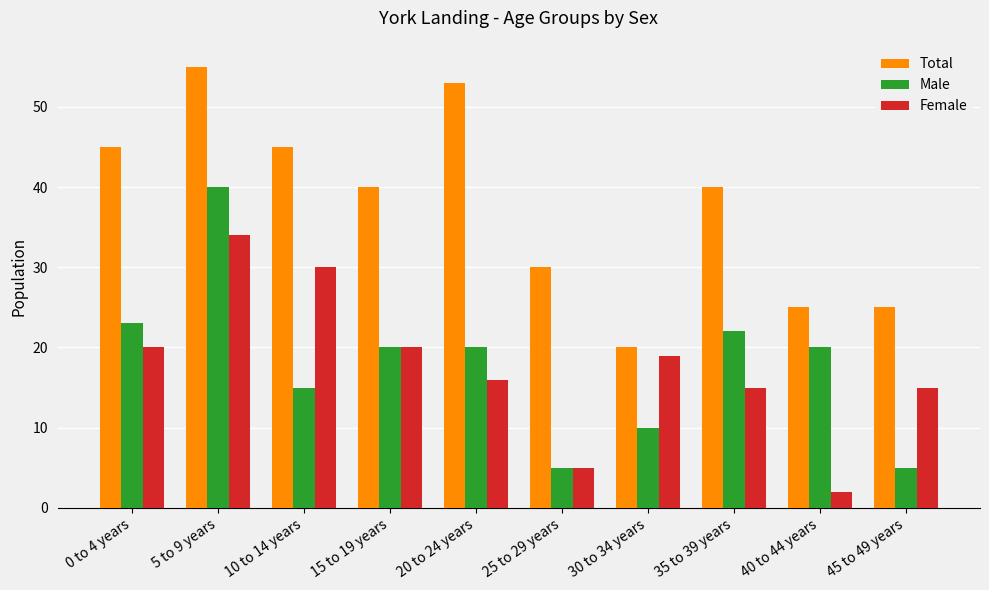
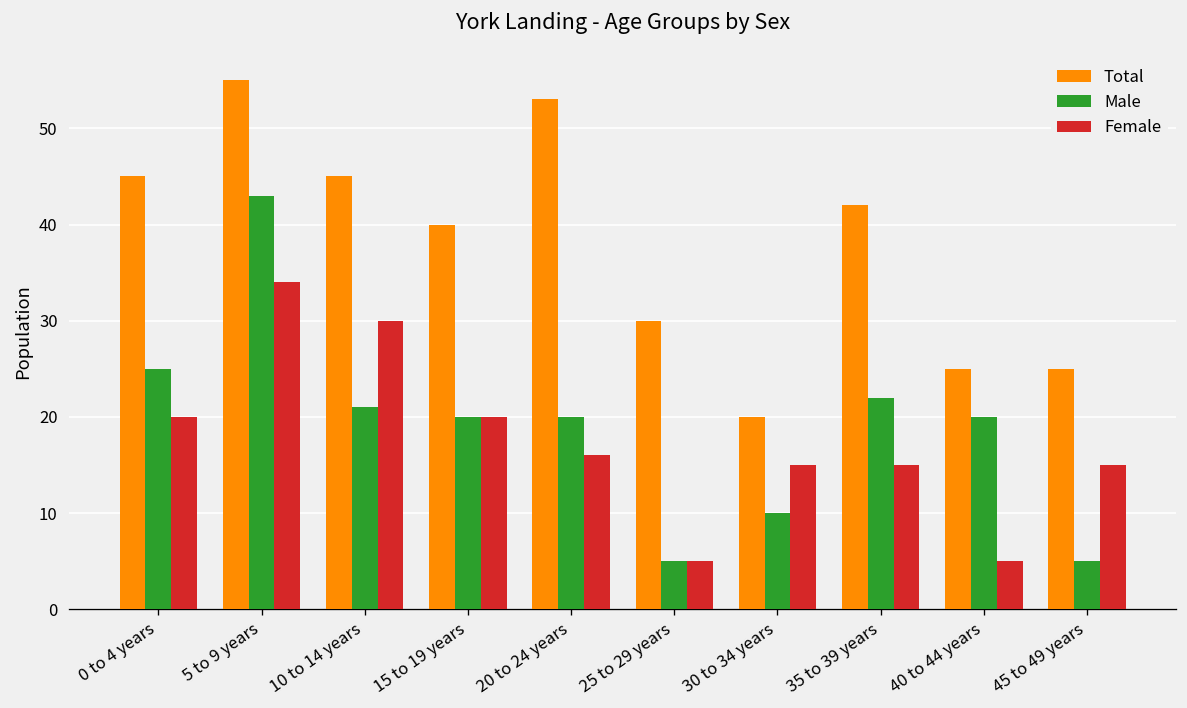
  {
    "Total": {
      "0 to 4 years": 45,
      "5 to 9 years": 55,
      "10 to 14 years": 45,
      "15 to 19 years": 40,
      "20 to 24 years": 53,
      "25 to 29 years": 30,
      "30 to 34 years": 20,
-     "35 to 39 years": 40,
+     "35 to 39 years": 42,
      "40 to 44 years": 25,
      "45 to 49 years": 25
    },
    "Male": {
-     "0 to 4 years": 23,
-     "5 to 9 years": 40,
-     "10 to 14 years": 15,
+     "0 to 4 years": 25,
+     "5 to 9 years": 43,
+     "10 to 14 years": 21,
      "15 to 19 years": 20,
      "20 to 24 years": 20,
      "25 to 29 years": 5,
      "30 to 34 years": 10,
      "35 to 39 years": 22,
      "40 to 44 years": 20,
      "45 to 49 years": 5
    },
    "Female": {
      "0 to 4 years": 20,
      "5 to 9 years": 34,
      "10 to 14 years": 30,
      "15 to 19 years": 20,
      "20 to 24 years": 16,
      "25 to 29 years": 5,
-     "30 to 34 years": 19,
+     "30 to 34 years": 15,
      "35 to 39 years": 15,
-     "40 to 44 years": 2,
+     "40 to 44 years": 5,
      "45 to 49 years": 15
    }
  }
